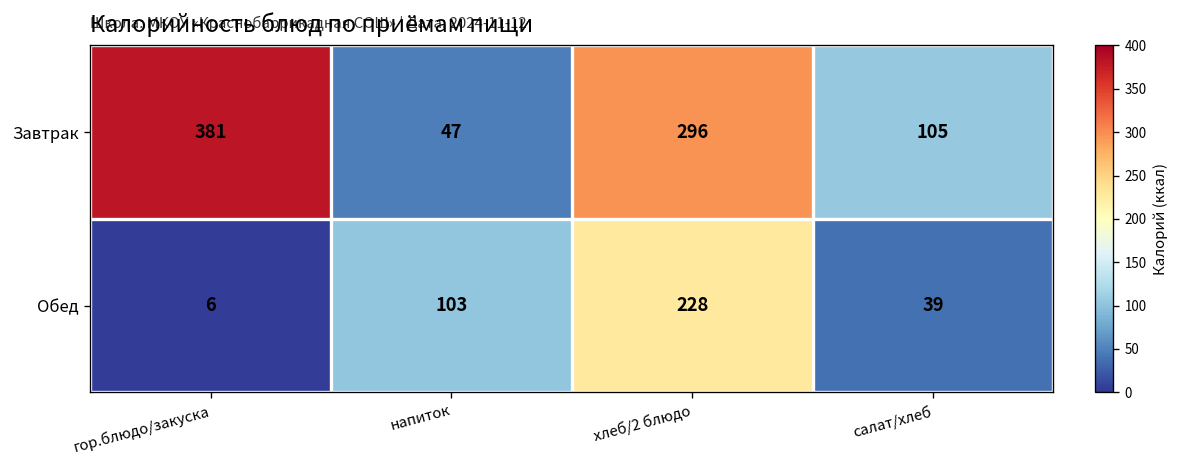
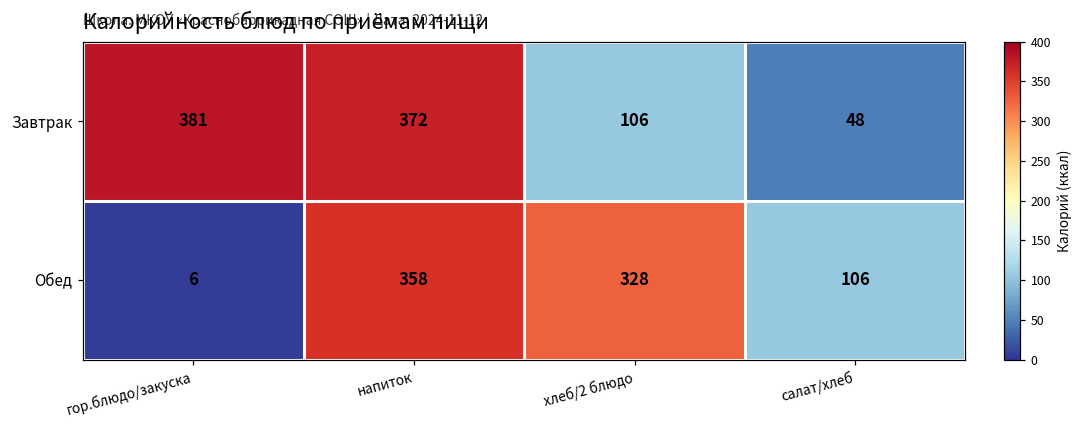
  {
    "Завтрак": {
      "гор.блюдо/закуска": 381,
-     "напиток": 47,
-     "хлеб/2 блюдо": 296,
-     "салат/хлеб": 105
+     "напиток": 372,
+     "хлеб/2 блюдо": 106,
+     "салат/хлеб": 48
    },
    "Обед": {
      "гор.блюдо/закуска": 6,
-     "напиток": 103,
-     "хлеб/2 блюдо": 228,
-     "салат/хлеб": 39
+     "напиток": 358,
+     "хлеб/2 блюдо": 328,
+     "салат/хлеб": 106
    }
  }
